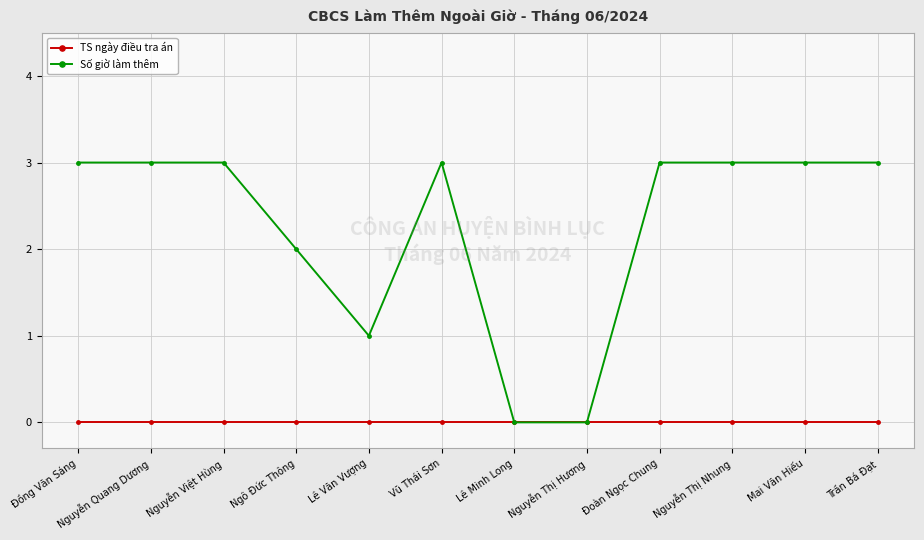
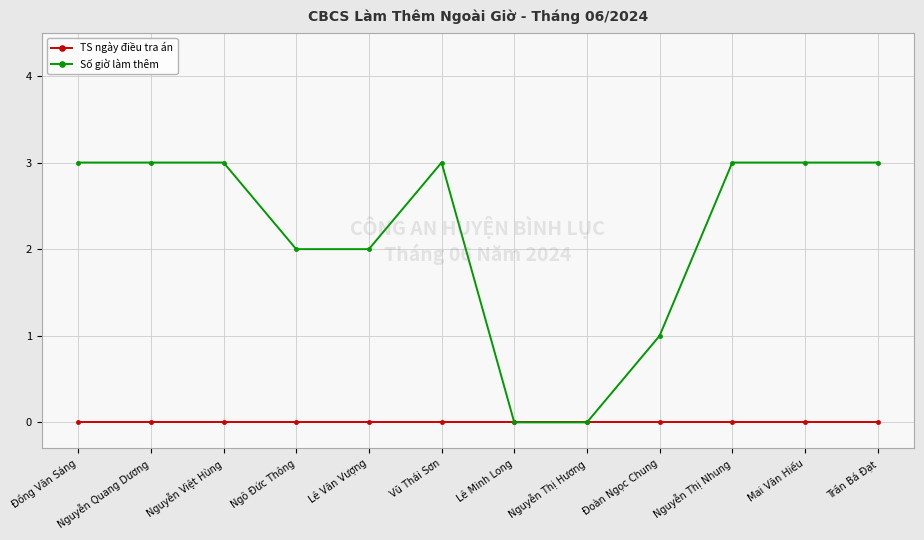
  {
    "TS ngày điều tra án": {
      "Đồng Văn Sáng": 0,
      "Nguyễn Quang Dương": 0,
      "Nguyễn Việt Hùng": 0,
      "Ngô Đức Thông": 0,
      "Lê Văn Vượng": 0,
      "Vũ Thái Sơn": 0,
      "Đoàn Ngọc Chung": 0,
      "Nguyễn Thị Nhung": 0,
      "Mai Văn Hiếu": 0,
      "Trần Bá Đạt": 0
    },
    "Số giờ làm thêm": {
      "Đồng Văn Sáng": 3,
      "Nguyễn Quang Dương": 3,
      "Nguyễn Việt Hùng": 3,
      "Ngô Đức Thông": 2,
-     "Lê Văn Vượng": 1,
+     "Lê Văn Vượng": 2,
      "Vũ Thái Sơn": 3,
-     "Đoàn Ngọc Chung": 3,
+     "Đoàn Ngọc Chung": 1,
      "Nguyễn Thị Nhung": 3,
      "Mai Văn Hiếu": 3,
      "Trần Bá Đạt": 3
    }
  }
